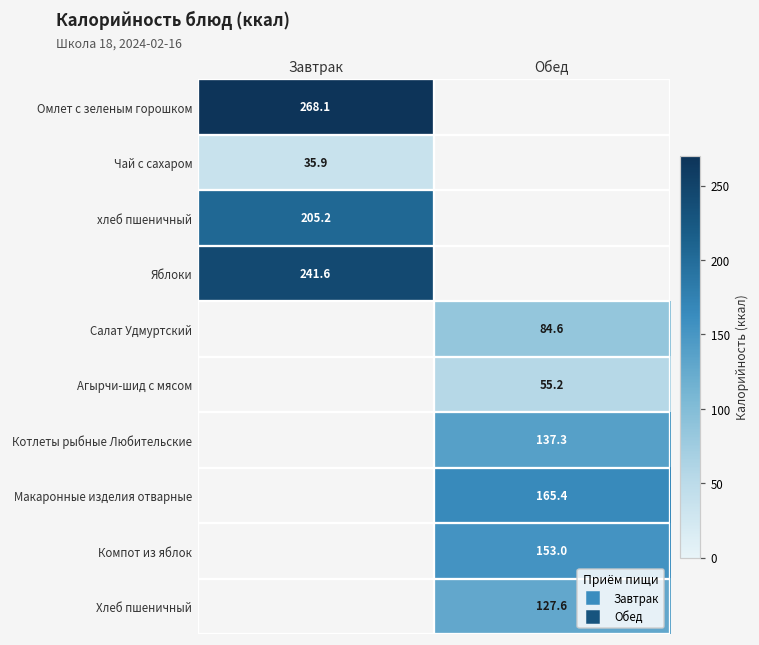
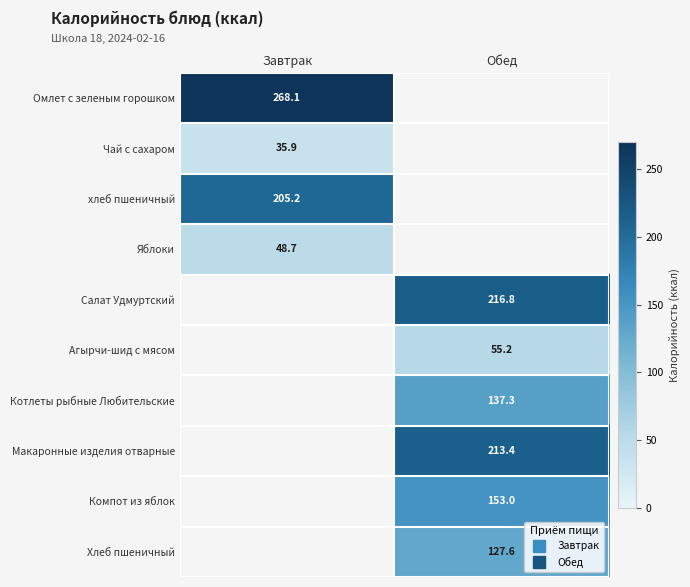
  {
    "Омлет с зеленым горошком": {
      "Завтрак": 268.1
    },
    "Чай с сахаром": {
      "Завтрак": 35.9
    },
    "хлеб пшеничный": {
      "Завтрак": 205.2
    },
    "Яблоки": {
-     "Завтрак": 241.6
+     "Завтрак": 48.7
    },
    "Салат Удмуртский": {
-     "Обед": 84.6
+     "Обед": 216.8
    },
    "Агырчи-шид с мясом": {
      "Обед": 55.2
    },
    "Котлеты рыбные Любительские": {
      "Обед": 137.3
    },
    "Макаронные изделия отварные": {
-     "Обед": 165.4
+     "Обед": 213.4
    },
    "Компот из яблок": {
      "Обед": 153.0
    },
    "Хлеб пшеничный": {
      "Обед": 127.6
    }
  }
